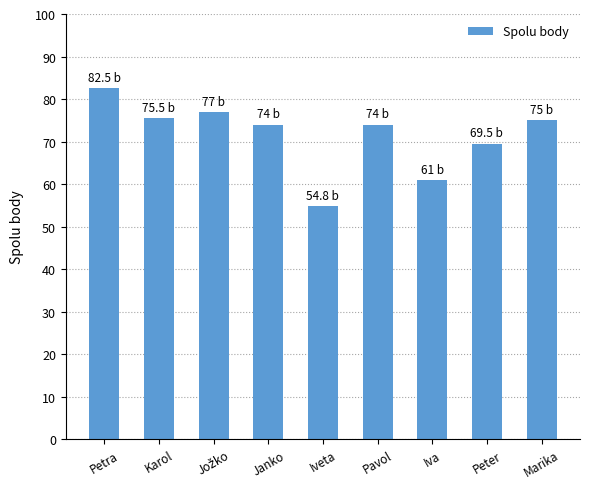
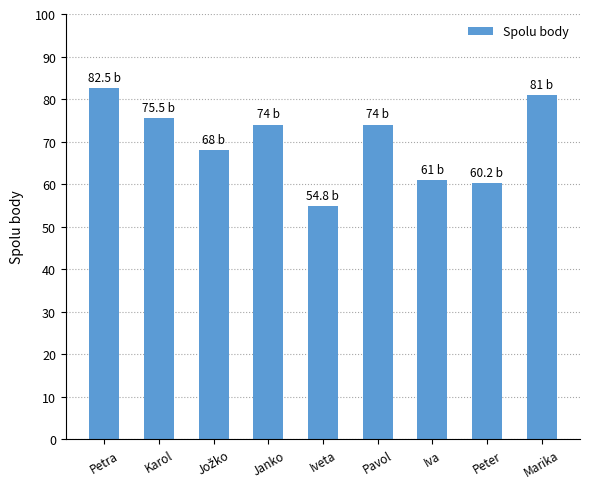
  {
    "Petra": 82.5,
    "Karol": 75.5,
-   "Jožko": 77,
+   "Jožko": 68,
    "Janko": 74,
    "Iveta": 54.8,
    "Pavol": 74,
    "Iva": 61,
-   "Peter": 69.5,
-   "Marika": 75
+   "Peter": 60.2,
+   "Marika": 81
  }
